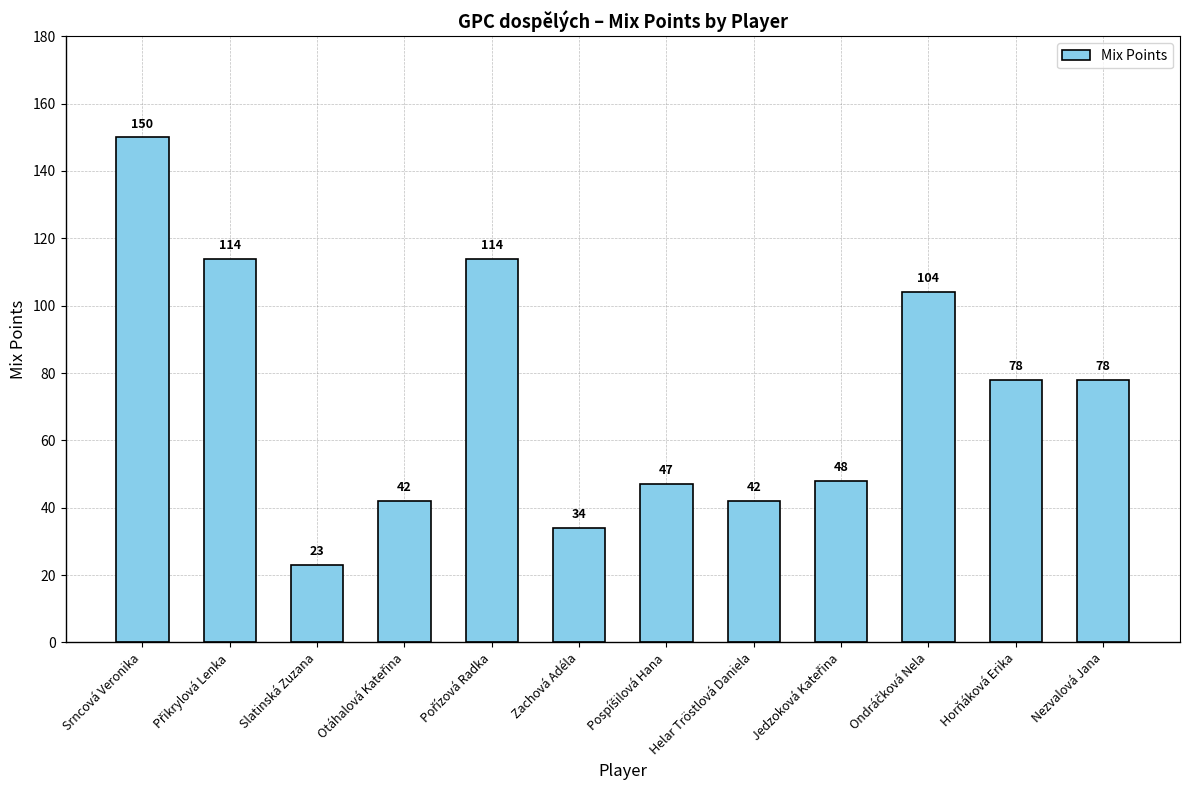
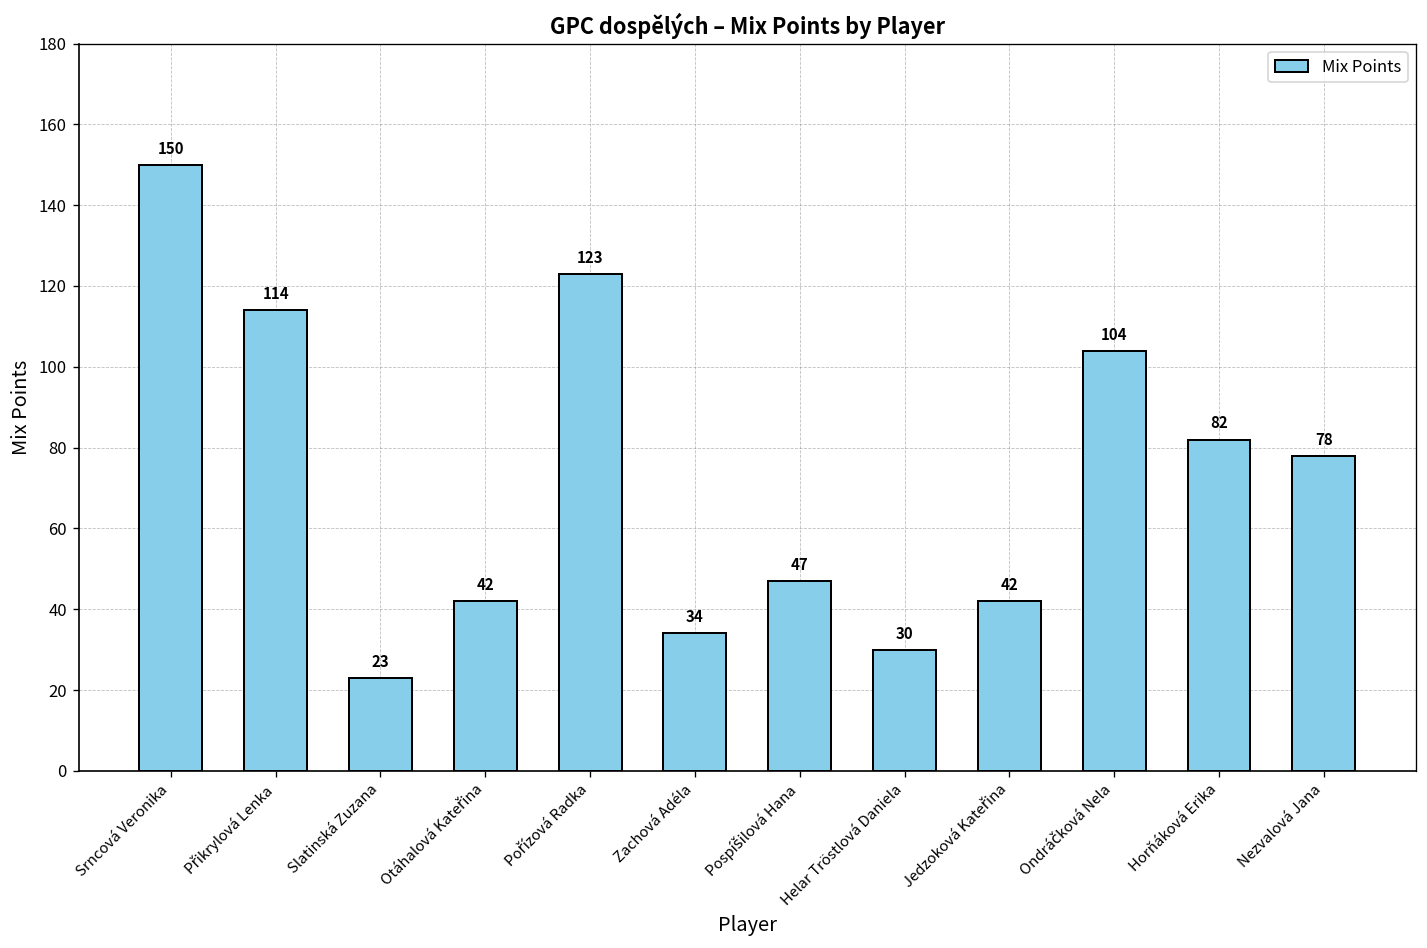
  {
    "Srncová Veronika": 150,
    "Přikrylová Lenka": 114,
    "Slatinská Zuzana": 23,
    "Otáhalová Kateřina": 42,
-   "Pořízová Radka": 114,
+   "Pořízová Radka": 123,
    "Zachová Adéla": 34,
    "Pospíšilová Hana": 47,
-   "Helar Tröstlová Daniela": 42,
-   "Jedzoková Kateřina": 48,
+   "Helar Tröstlová Daniela": 30,
+   "Jedzoková Kateřina": 42,
    "Ondráčková Nela": 104,
-   "Horňáková Erika": 78,
+   "Horňáková Erika": 82,
    "Nezvalová Jana": 78
  }
